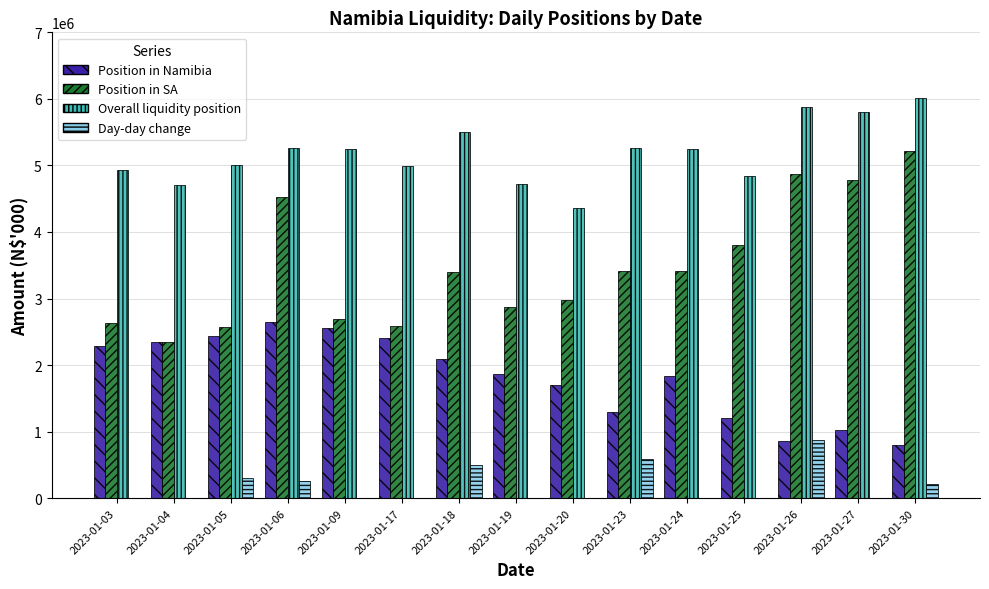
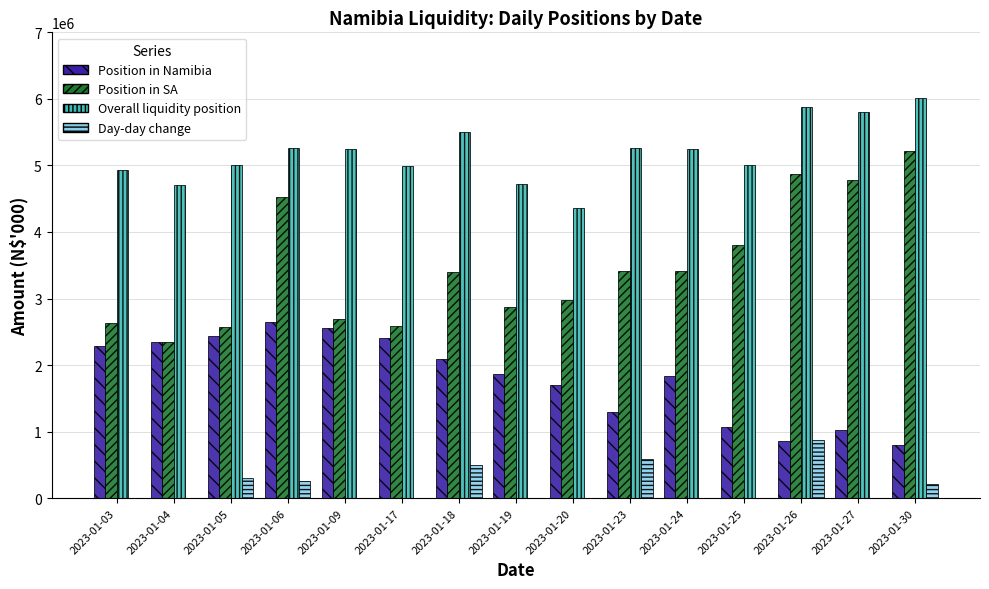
  {
    "Position in Namibia": {
      "2023-01-03": 2300000,
      "2023-01-04": 2400000,
      "2023-01-05": 2400000,
      "2023-01-06": 2600000,
      "2023-01-09": 2600000,
      "2023-01-17": 2400000,
      "2023-01-18": 2100000,
      "2023-01-19": 1900000,
      "2023-01-20": 1700000,
      "2023-01-23": 1300000,
      "2023-01-24": 1800000,
-     "2023-01-25": 1200000,
+     "2023-01-25": 1100000,
      "2023-01-26": 900000,
      "2023-01-27": 1000000,
      "2023-01-30": 800000
    },
    "Position in SA": {
      "2023-01-03": 2600000,
      "2023-01-04": 2300000,
      "2023-01-05": 2600000,
      "2023-01-06": 4500000,
      "2023-01-09": 2700000,
      "2023-01-17": 2600000,
      "2023-01-18": 3400000,
      "2023-01-19": 2900000,
      "2023-01-20": 3000000,
      "2023-01-23": 3400000,
      "2023-01-24": 3400000,
      "2023-01-25": 3800000,
      "2023-01-26": 4900000,
      "2023-01-27": 4800000,
      "2023-01-30": 5200000
    },
    "Overall liquidity position": {
      "2023-01-03": 4900000,
      "2023-01-04": 4700000,
      "2023-01-05": 5000000,
      "2023-01-06": 5300000,
      "2023-01-09": 5200000,
      "2023-01-17": 5000000,
      "2023-01-18": 5500000,
      "2023-01-19": 4700000,
      "2023-01-20": 4400000,
      "2023-01-23": 5300000,
      "2023-01-24": 5200000,
-     "2023-01-25": 4800000,
+     "2023-01-25": 5000000,
      "2023-01-26": 5900000,
      "2023-01-27": 5800000,
      "2023-01-30": 6000000
    },
    "Day-day change": {
      "2023-01-03": 0,
      "2023-01-04": 0,
      "2023-01-05": 300000,
      "2023-01-06": 300000,
      "2023-01-09": 0,
      "2023-01-17": 0,
      "2023-01-18": 500000,
      "2023-01-19": 0,
      "2023-01-20": 0,
      "2023-01-23": 600000,
      "2023-01-24": 0,
      "2023-01-25": 0,
      "2023-01-26": 900000,
      "2023-01-27": 0,
      "2023-01-30": 200000
    }
  }
